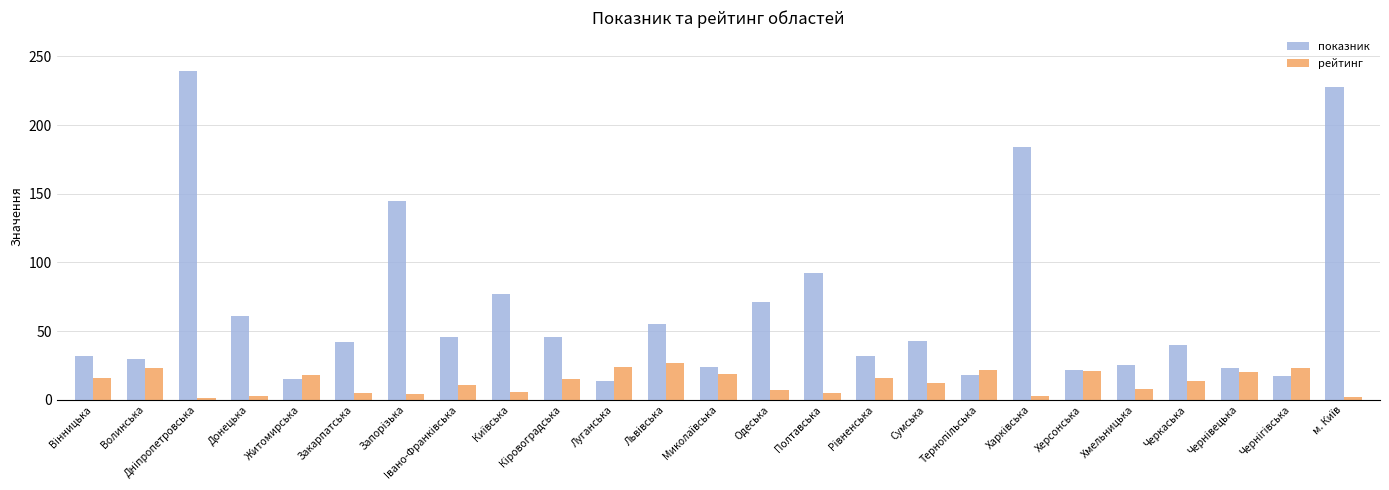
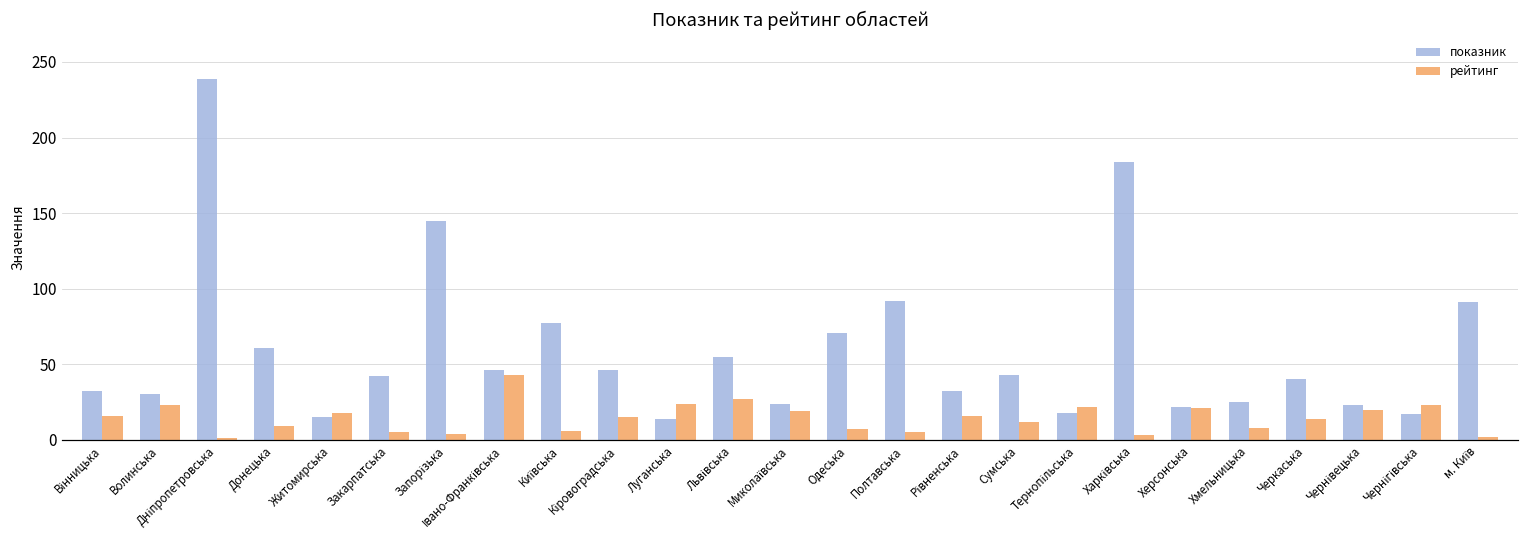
  {
    "показник": {
      "Вінницька": 32,
      "Волинська": 30,
      "Дніпропетровська": 239,
      "Донецька": 61,
      "Житомирська": 15,
      "Закарпатська": 42,
      "Запорізька": 145,
      "Івано-Франківська": 46,
      "Київська": 77,
      "Кіровоградська": 46,
      "Луганська": 14,
      "Львівська": 55,
      "Миколаївська": 24,
      "Одеська": 71,
      "Полтавська": 92,
      "Рівненська": 32,
      "Сумська": 43,
      "Тернопільська": 18,
      "Харківська": 184,
      "Херсонська": 22,
      "Хмельницька": 25,
      "Черкаська": 40,
      "Чернівецька": 23,
      "Чернігівська": 17,
-     "м. Київ": 228
+     "м. Київ": 91
    },
    "рейтинг": {
      "Вінницька": 16,
      "Волинська": 23,
-     "Донецька": 3,
+     "Донецька": 9,
      "Житомирська": 18,
      "Закарпатська": 5,
      "Запорізька": 4,
-     "Івано-Франківська": 11,
+     "Івано-Франківська": 43,
      "Київська": 6,
      "Кіровоградська": 15,
      "Луганська": 24,
      "Львівська": 27,
      "Миколаївська": 19,
      "Одеська": 7,
      "Полтавська": 5,
      "Рівненська": 16,
      "Сумська": 12,
      "Тернопільська": 22,
      "Харківська": 3,
      "Херсонська": 21,
      "Хмельницька": 8,
      "Черкаська": 14,
      "Чернівецька": 20,
      "Чернігівська": 23,
      "м. Київ": 2
    }
  }
